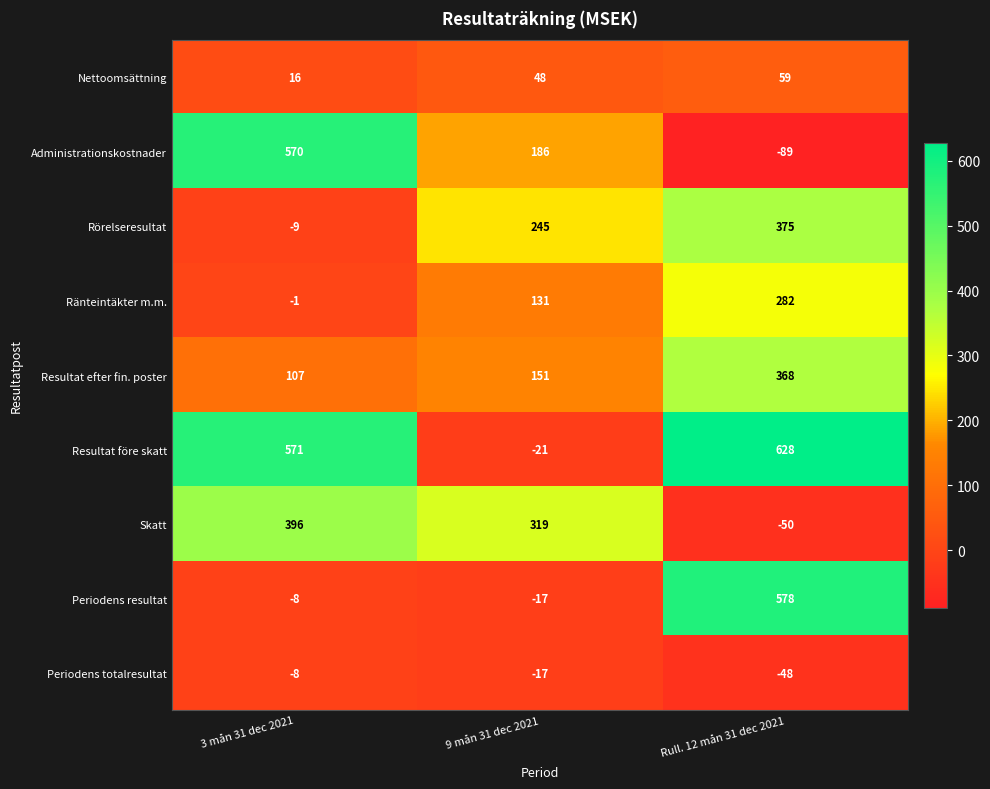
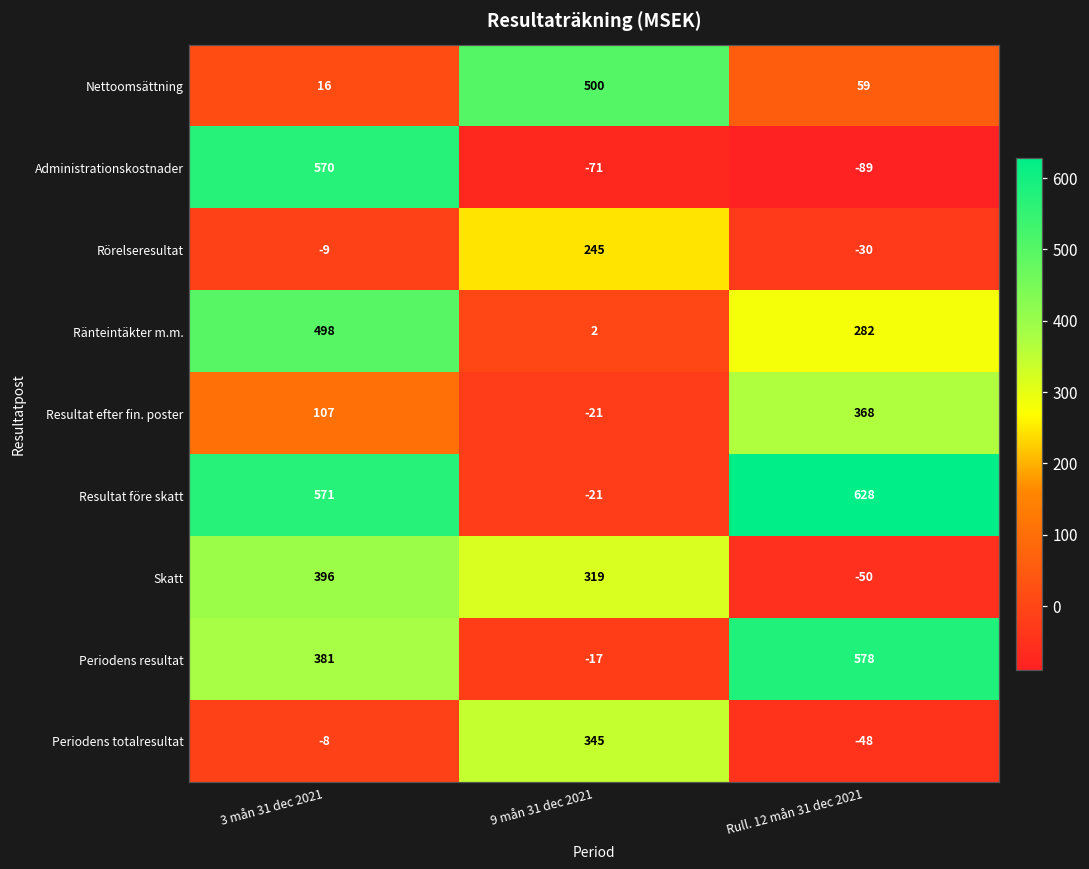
  {
    "Nettoomsättning": {
      "3 mån 31 dec 2021": 16,
-     "9 mån 31 dec 2021": 48,
+     "9 mån 31 dec 2021": 500,
      "Rull. 12 mån 31 dec 2021": 59
    },
    "Administrationskostnader": {
      "3 mån 31 dec 2021": 570,
-     "9 mån 31 dec 2021": 186,
+     "9 mån 31 dec 2021": -71,
      "Rull. 12 mån 31 dec 2021": -89
    },
    "Rörelseresultat": {
      "3 mån 31 dec 2021": -9,
      "9 mån 31 dec 2021": 245,
-     "Rull. 12 mån 31 dec 2021": 375
+     "Rull. 12 mån 31 dec 2021": -30
    },
    "Ränteintäkter m.m.": {
-     "3 mån 31 dec 2021": -1,
-     "9 mån 31 dec 2021": 131,
+     "3 mån 31 dec 2021": 498,
+     "9 mån 31 dec 2021": 2,
      "Rull. 12 mån 31 dec 2021": 282
    },
    "Resultat efter fin. poster": {
      "3 mån 31 dec 2021": 107,
-     "9 mån 31 dec 2021": 151,
+     "9 mån 31 dec 2021": -21,
      "Rull. 12 mån 31 dec 2021": 368
    },
    "Resultat före skatt": {
      "3 mån 31 dec 2021": 571,
      "9 mån 31 dec 2021": -21,
      "Rull. 12 mån 31 dec 2021": 628
    },
    "Skatt": {
      "3 mån 31 dec 2021": 396,
      "9 mån 31 dec 2021": 319,
      "Rull. 12 mån 31 dec 2021": -50
    },
    "Periodens resultat": {
-     "3 mån 31 dec 2021": -8,
+     "3 mån 31 dec 2021": 381,
      "9 mån 31 dec 2021": -17,
      "Rull. 12 mån 31 dec 2021": 578
    },
    "Periodens totalresultat": {
      "3 mån 31 dec 2021": -8,
-     "9 mån 31 dec 2021": -17,
+     "9 mån 31 dec 2021": 345,
      "Rull. 12 mån 31 dec 2021": -48
    }
  }
